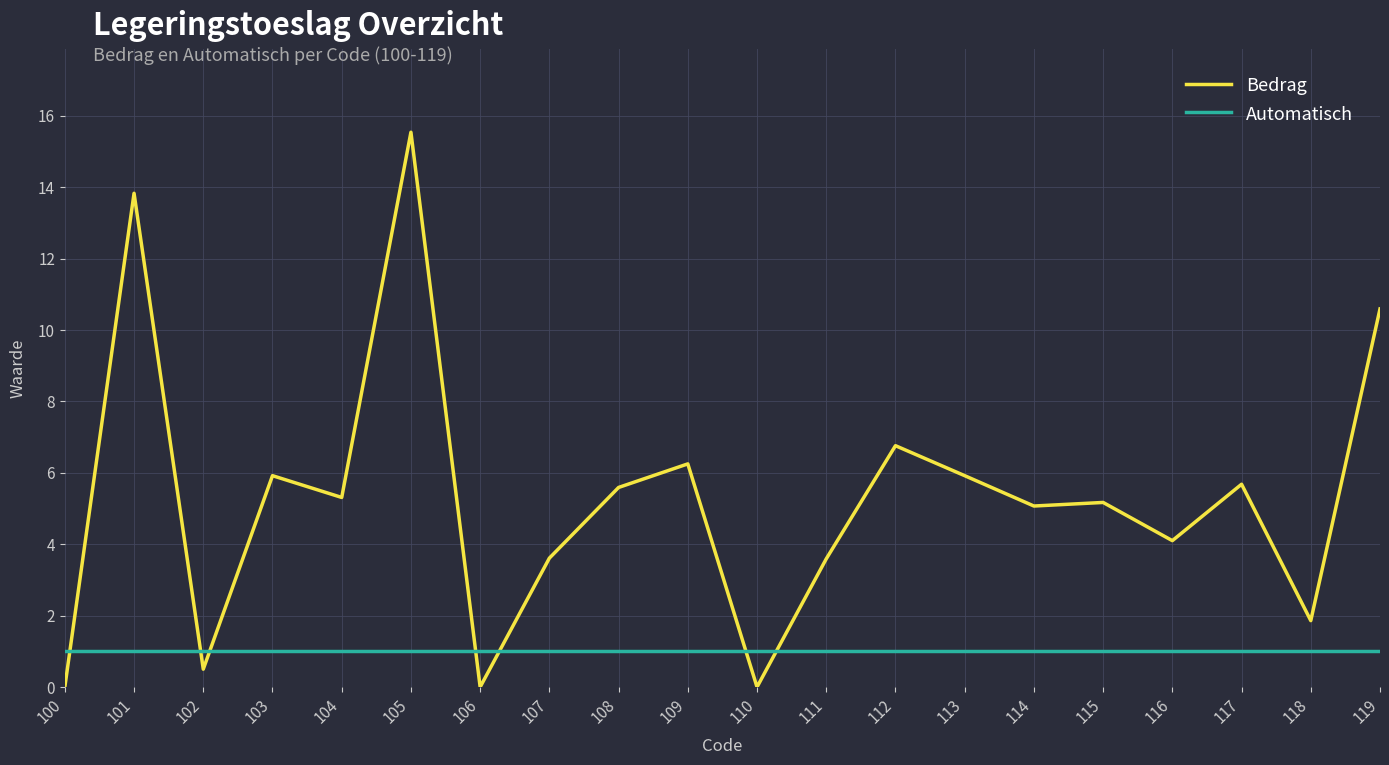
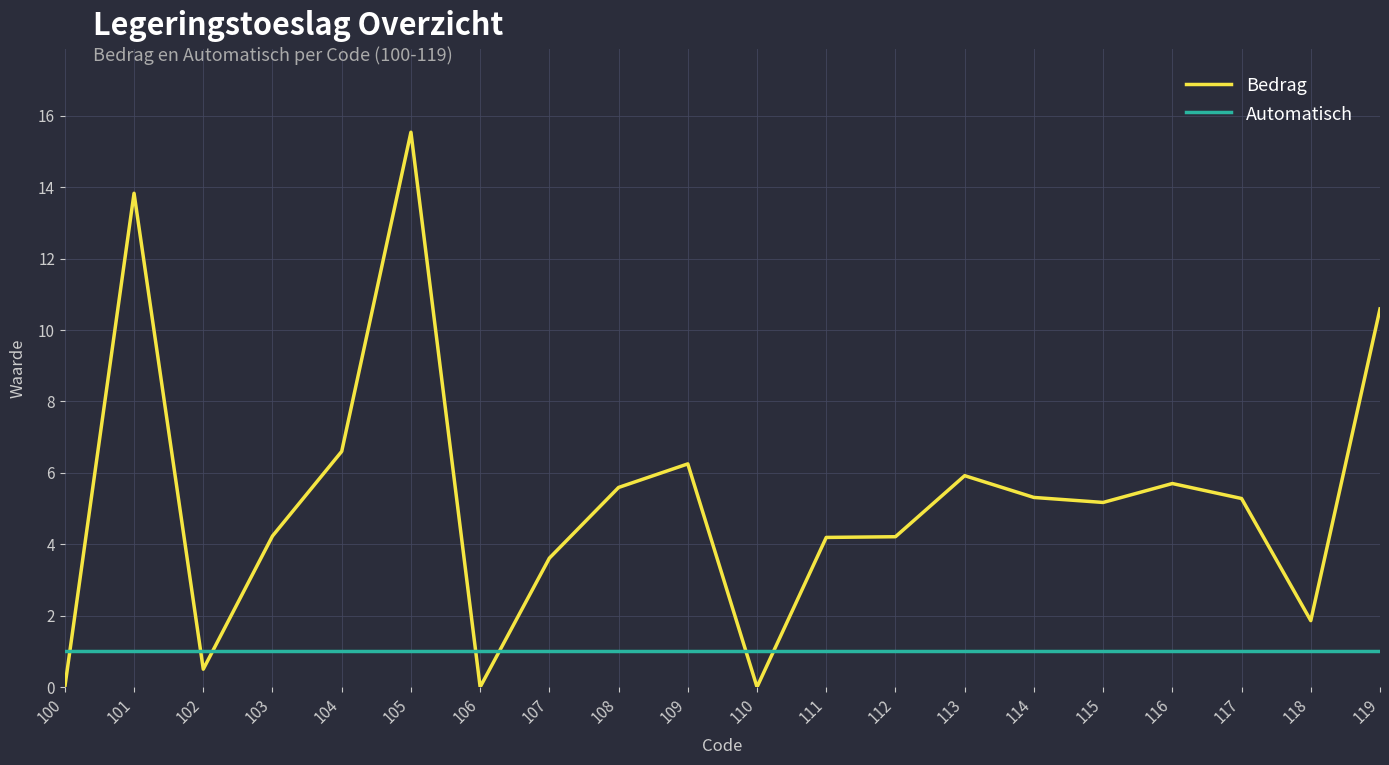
  {
    "Bedrag": {
      "100": 0.0,
      "101": 13.8,
      "102": 0.5,
-     "103": 5.9,
-     "104": 5.3,
+     "103": 4.2,
+     "104": 6.6,
      "105": 15.5,
      "106": 0.0,
      "107": 3.6,
      "108": 5.6,
      "109": 6.3,
      "110": 0.0,
-     "111": 3.6,
-     "112": 6.8,
+     "111": 4.2,
+     "112": 4.2,
      "113": 5.9,
-     "114": 5.1,
+     "114": 5.3,
      "115": 5.2,
-     "116": 4.1,
-     "117": 5.7,
+     "116": 5.7,
+     "117": 5.3,
      "118": 1.9,
      "119": 10.6
    },
    "Automatisch": {
      "100": 1.0,
      "101": 1.0,
      "102": 1.0,
      "103": 1.0,
      "104": 1.0,
      "105": 1.0,
      "106": 1.0,
      "107": 1.0,
      "108": 1.0,
      "109": 1.0,
      "110": 1.0,
      "111": 1.0,
      "112": 1.0,
      "113": 1.0,
      "114": 1.0,
      "115": 1.0,
      "116": 1.0,
      "117": 1.0,
      "118": 1.0,
      "119": 1.0
    }
  }
